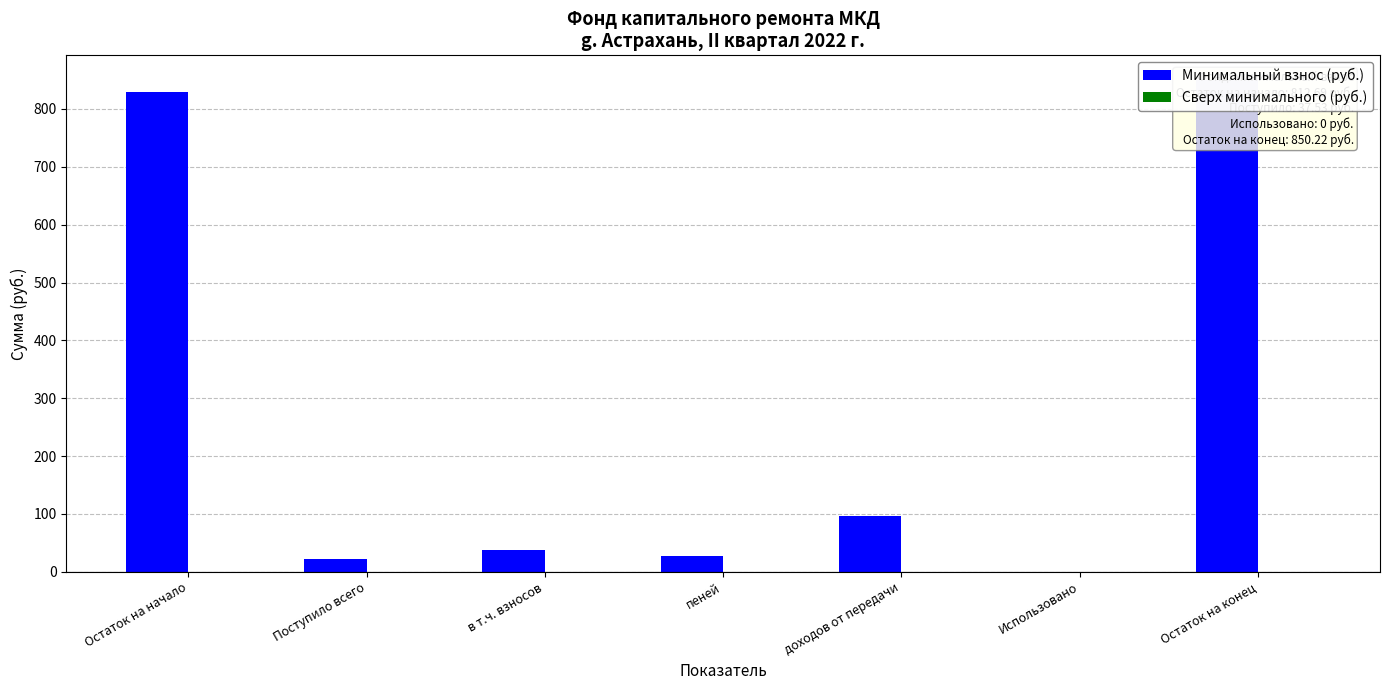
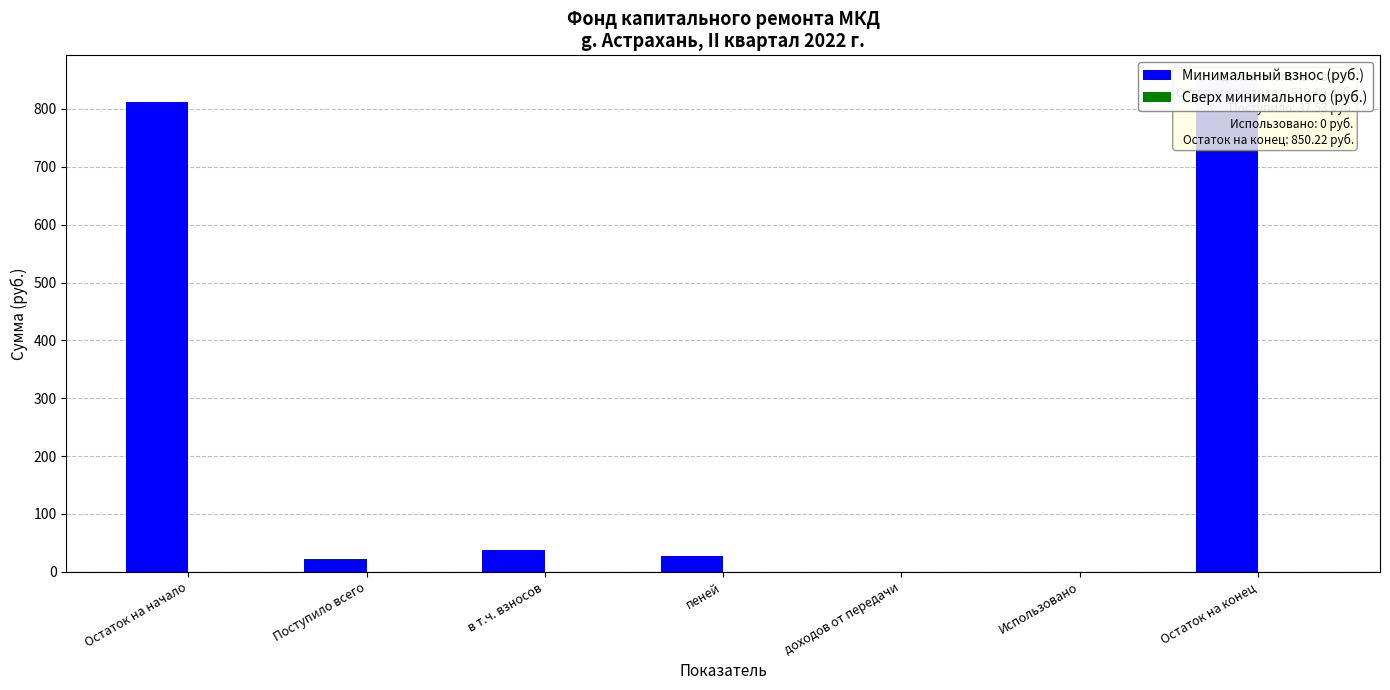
  {
    "Минимальный взнос (руб.)": {
-     "Остаток на начало": 830,
+     "Остаток на начало": 810,
      "Поступило всего": 20,
      "в т.ч. взносов": 40,
      "пеней": 30,
-     "доходов от передачи": 100,
+     "доходов от передачи": 0,
      "Использовано": 0
    },
    "Сверх минимального (руб.)": {
      "Остаток на начало": 0,
      "Поступило всего": 0,
      "в т.ч. взносов": 0,
      "пеней": 0,
      "доходов от передачи": 0,
      "Использовано": 0,
      "Остаток на конец": 0
    }
  }
